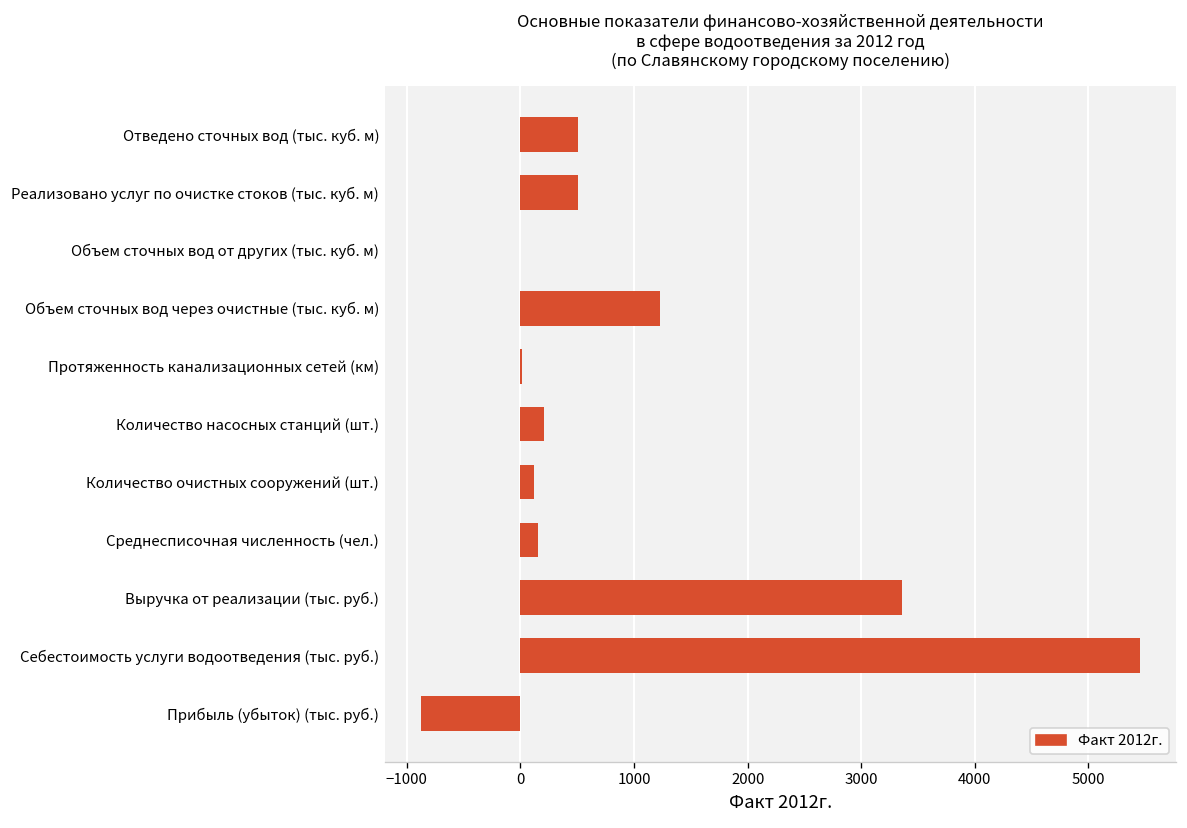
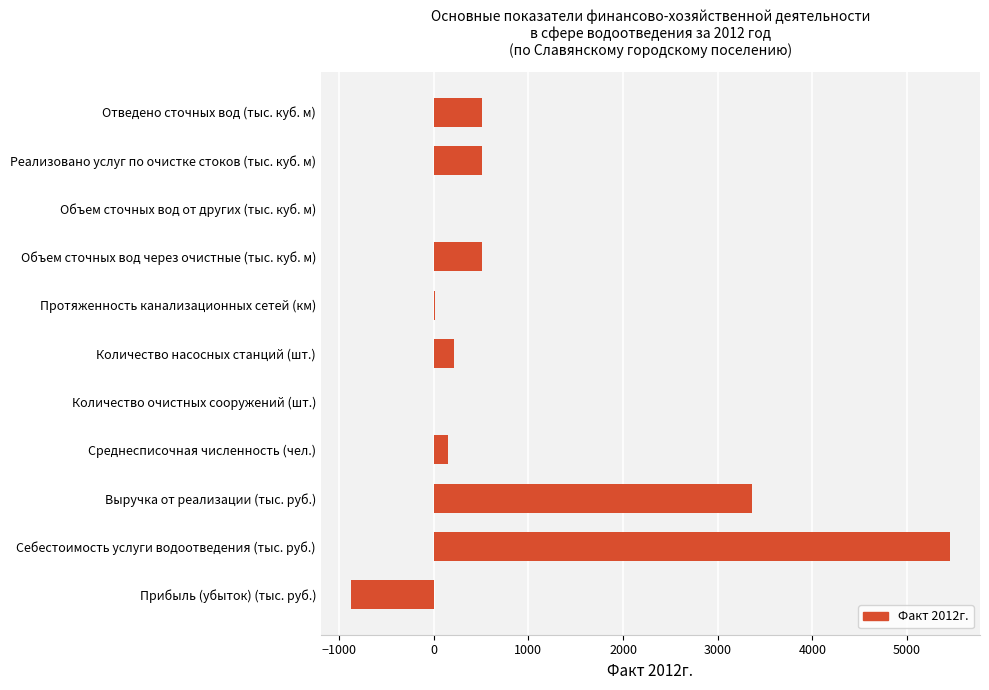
  {
    "Отведено сточных вод (тыс. куб. м)": 500,
    "Реализовано услуг по очистке стоков (тыс. куб. м)": 500,
    "Объем сточных вод от других (тыс. куб. м)": 0,
-   "Объем сточных вод через очистные (тыс. куб. м)": 1200,
+   "Объем сточных вод через очистные (тыс. куб. м)": 500,
    "Количество насосных станций (шт.)": 200,
-   "Количество очистных сооружений (шт.)": 100,
+   "Количество очистных сооружений (шт.)": 0,
    "Среднесписочная численность (чел.)": 200,
    "Выручка от реализации (тыс. руб.)": 3400,
    "Себестоимость услуги водоотведения (тыс. руб.)": 5500,
    "Прибыль (убыток) (тыс. руб.)": -900
  }
